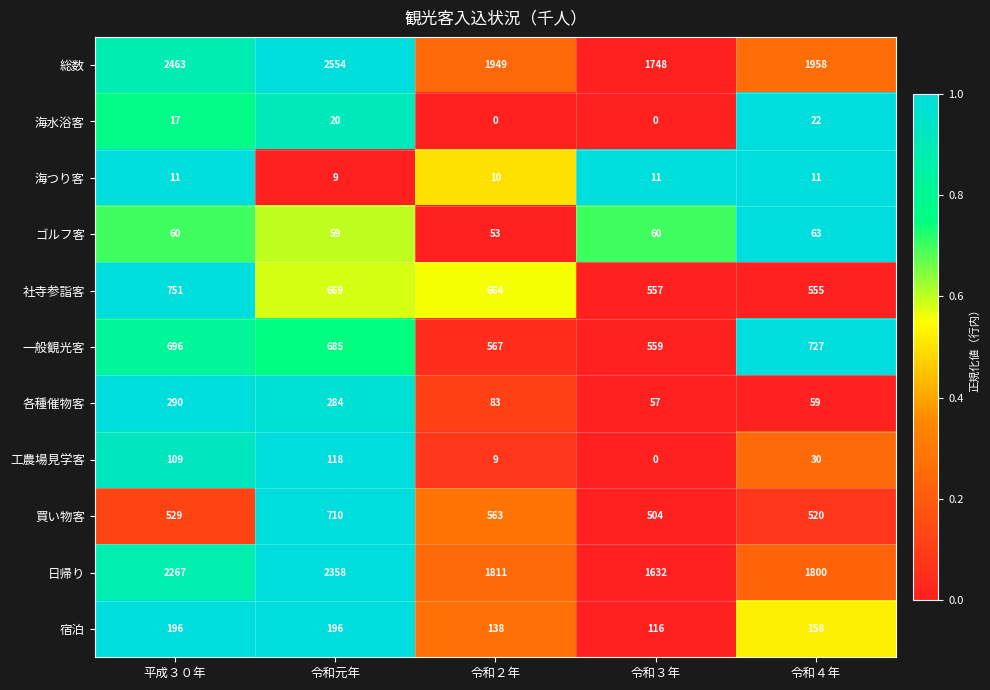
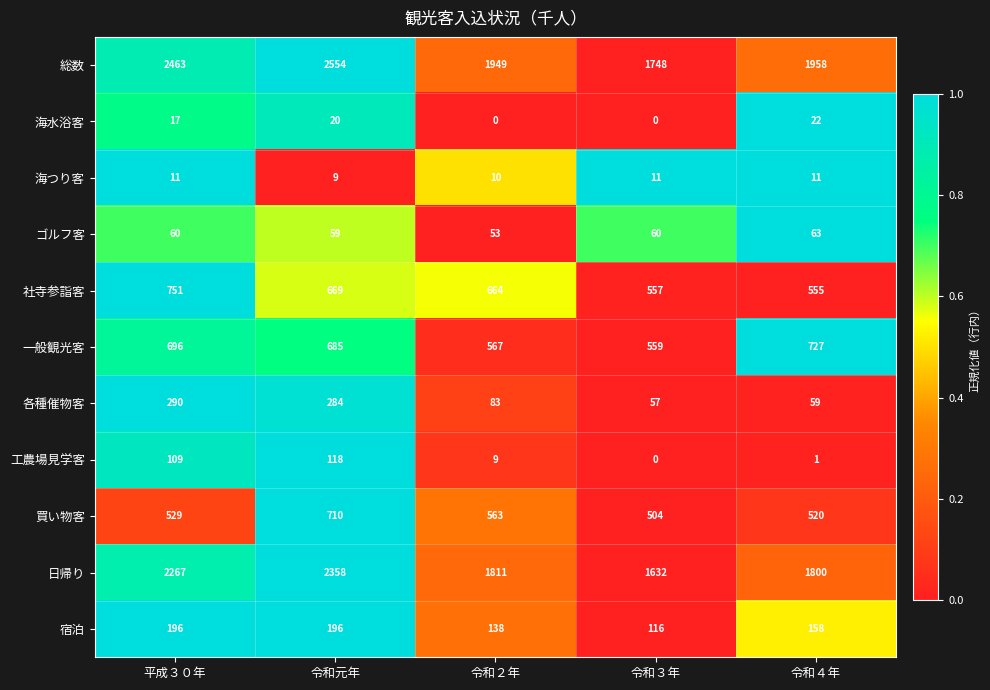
  {
    "総数": {
      "平成３０年": 2463,
      "令和元年": 2554,
      "令和２年": 1949,
      "令和３年": 1748,
      "令和４年": 1958
    },
    "海水浴客": {
      "平成３０年": 17,
      "令和元年": 20,
      "令和２年": 0,
      "令和３年": 0,
      "令和４年": 22
    },
    "海つり客": {
      "平成３０年": 11,
      "令和元年": 9,
      "令和２年": 10,
      "令和３年": 11,
      "令和４年": 11
    },
    "ゴルフ客": {
      "平成３０年": 60,
      "令和元年": 59,
      "令和２年": 53,
      "令和３年": 60,
      "令和４年": 63
    },
    "社寺参詣客": {
      "平成３０年": 751,
      "令和元年": 669,
      "令和２年": 664,
      "令和３年": 557,
      "令和４年": 555
    },
    "一般観光客": {
      "平成３０年": 696,
      "令和元年": 685,
      "令和２年": 567,
      "令和３年": 559,
      "令和４年": 727
    },
    "各種催物客": {
      "平成３０年": 290,
      "令和元年": 284,
      "令和２年": 83,
      "令和３年": 57,
      "令和４年": 59
    },
    "工農場見学客": {
      "平成３０年": 109,
      "令和元年": 118,
      "令和２年": 9,
      "令和３年": 0,
-     "令和４年": 30
+     "令和４年": 1
    },
    "買い物客": {
      "平成３０年": 529,
      "令和元年": 710,
      "令和２年": 563,
      "令和３年": 504,
      "令和４年": 520
    },
    "日帰り": {
      "平成３０年": 2267,
      "令和元年": 2358,
      "令和２年": 1811,
      "令和３年": 1632,
      "令和４年": 1800
    },
    "宿泊": {
      "平成３０年": 196,
      "令和元年": 196,
      "令和２年": 138,
      "令和３年": 116,
      "令和４年": 158
    }
  }
